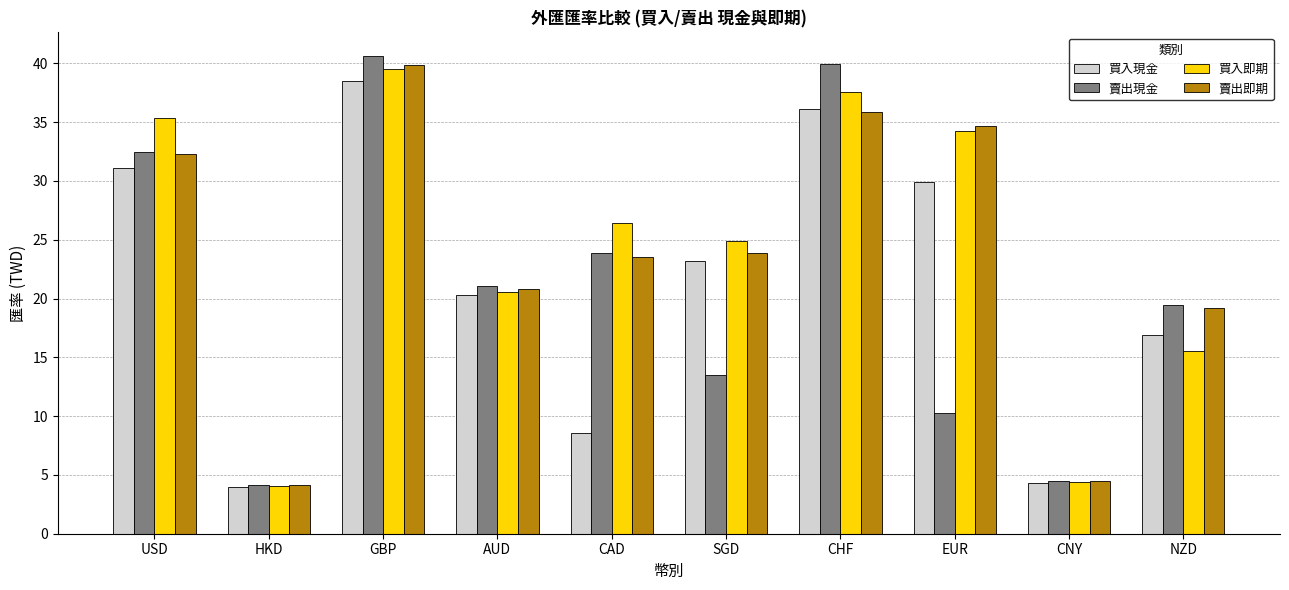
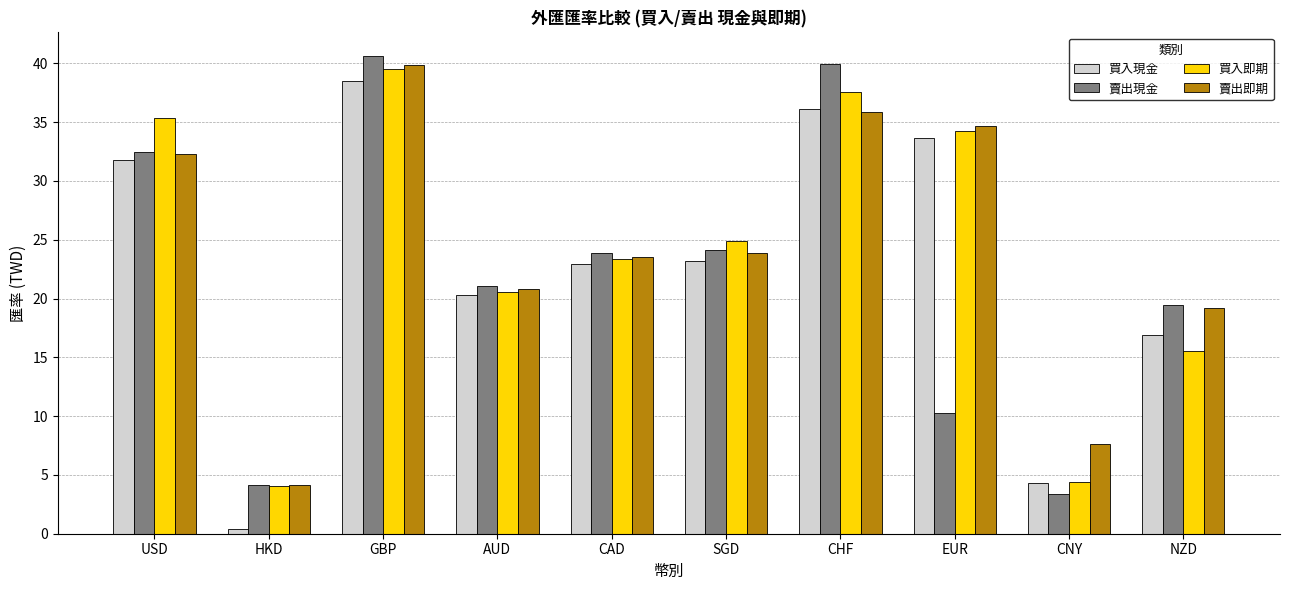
  {
    "買入現金": {
-     "USD": 31.1,
-     "HKD": 4.0,
+     "USD": 31.8,
+     "HKD": 0.4,
      "GBP": 38.5,
      "AUD": 20.3,
-     "CAD": 8.6,
+     "CAD": 23.0,
      "SGD": 23.2,
      "CHF": 36.1,
-     "EUR": 29.9,
+     "EUR": 33.6,
      "CNY": 4.3,
      "NZD": 16.9
    },
    "賣出現金": {
      "USD": 32.5,
      "HKD": 4.2,
      "GBP": 40.6,
      "AUD": 21.1,
      "CAD": 23.9,
-     "SGD": 13.5,
+     "SGD": 24.1,
      "CHF": 40.0,
      "EUR": 10.3,
-     "CNY": 4.5,
+     "CNY": 3.4,
      "NZD": 19.5
    },
    "買入即期": {
      "USD": 35.3,
      "HKD": 4.1,
      "GBP": 39.5,
      "AUD": 20.6,
-     "CAD": 26.4,
+     "CAD": 23.4,
      "SGD": 24.9,
      "CHF": 37.6,
      "EUR": 34.3,
      "CNY": 4.4,
      "NZD": 15.5
    },
    "賣出即期": {
      "USD": 32.3,
      "HKD": 4.1,
      "GBP": 39.9,
      "AUD": 20.8,
      "CAD": 23.6,
      "SGD": 23.9,
      "CHF": 35.9,
      "EUR": 34.7,
-     "CNY": 4.4,
+     "CNY": 7.6,
      "NZD": 19.2
    }
  }
